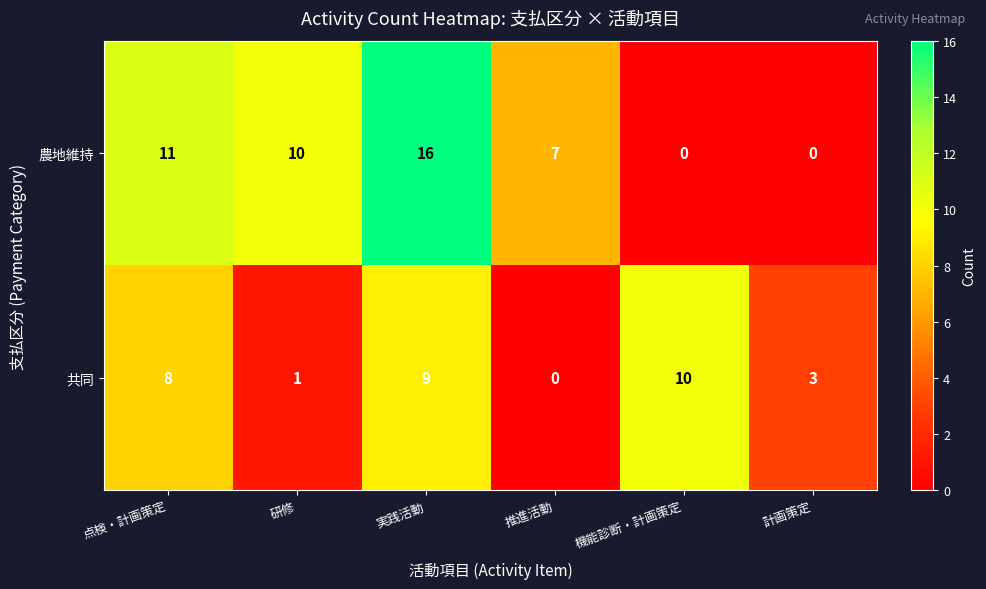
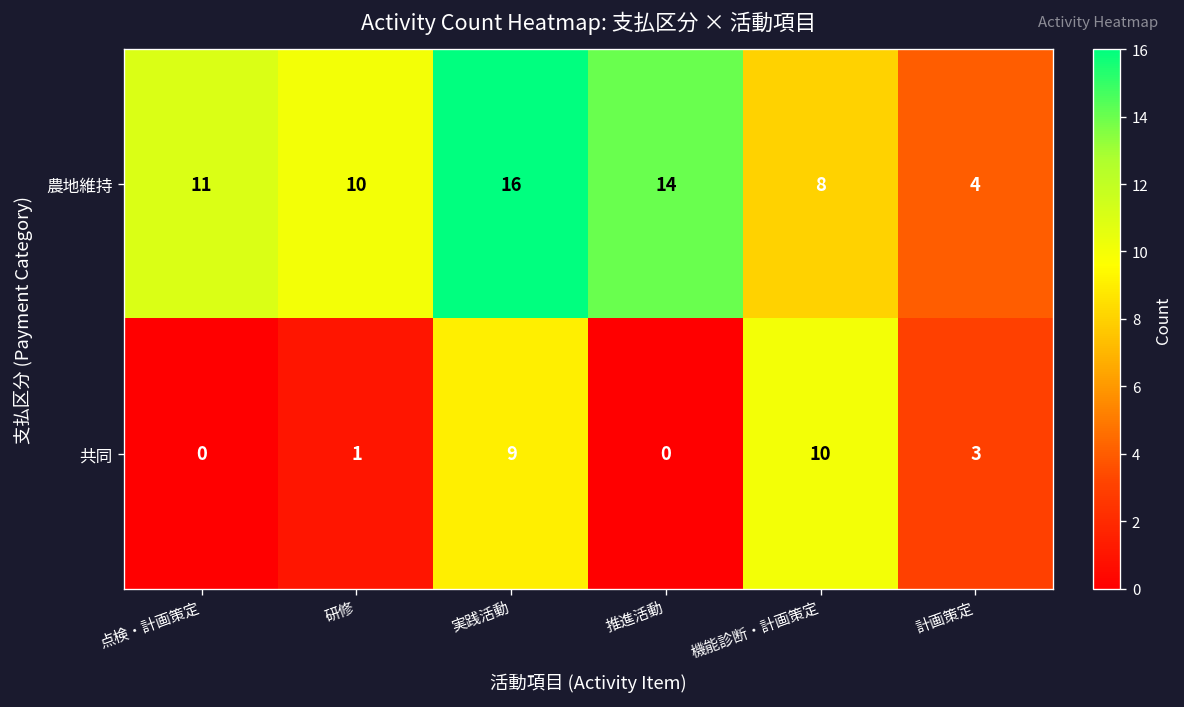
  {
    "農地維持": {
      "点検・計画策定": 11,
      "研修": 10,
      "実践活動": 16,
-     "推進活動": 7,
-     "機能診断・計画策定": 0,
-     "計画策定": 0
+     "推進活動": 14,
+     "機能診断・計画策定": 8,
+     "計画策定": 4
    },
    "共同": {
-     "点検・計画策定": 8,
+     "点検・計画策定": 0,
      "研修": 1,
      "実践活動": 9,
      "推進活動": 0,
      "機能診断・計画策定": 10,
      "計画策定": 3
    }
  }
